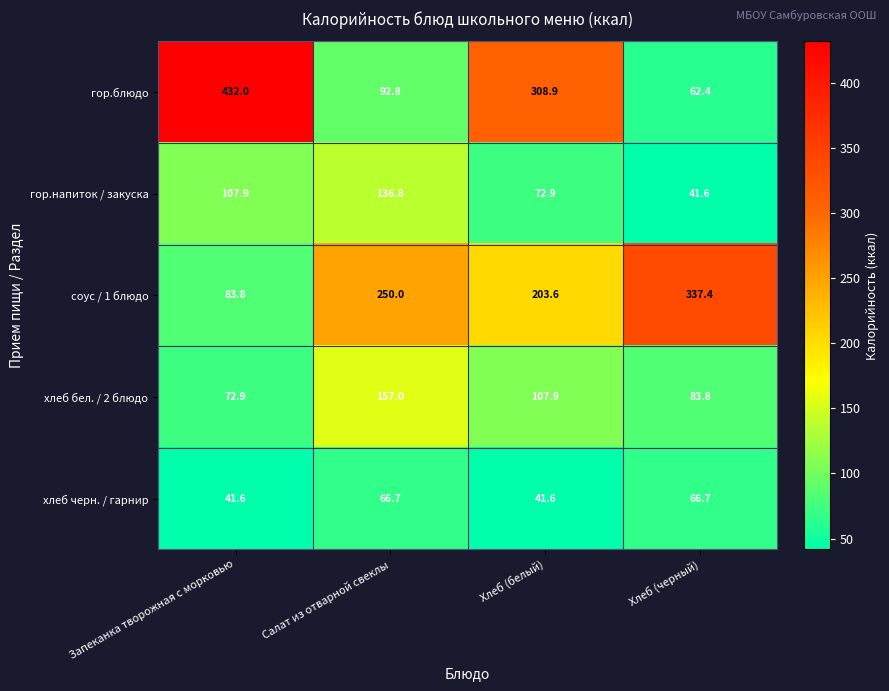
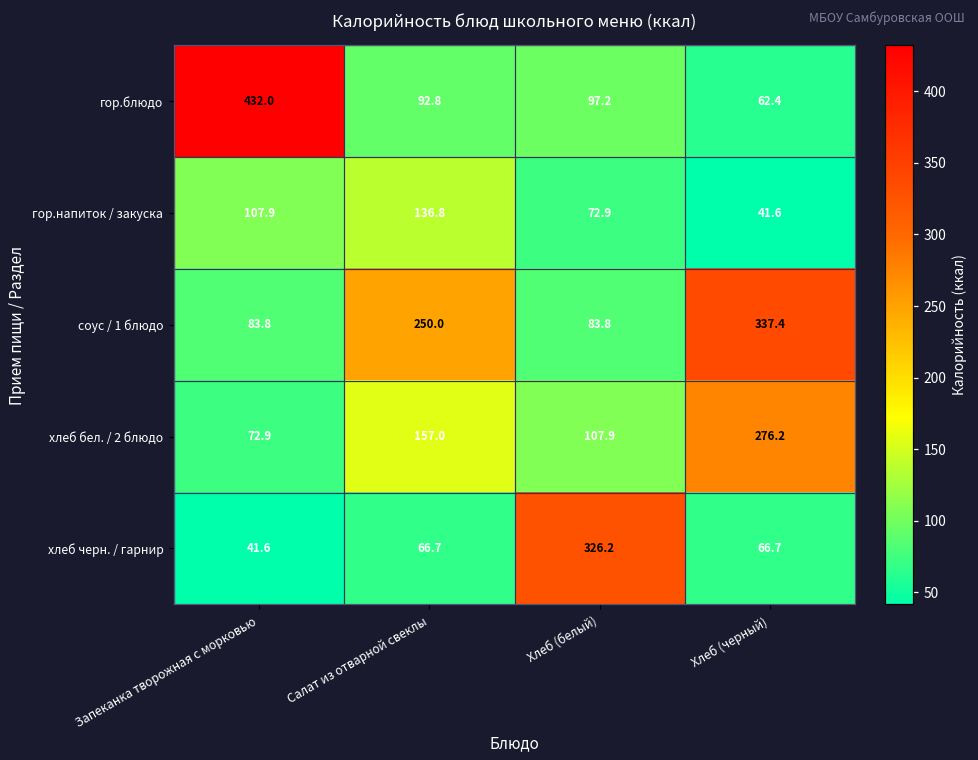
  {
    "гор.блюдо": {
      "Запеканка творожная с морковью": 432.0,
      "Салат из отварной свеклы": 92.8,
-     "Хлеб (белый)": 308.9,
+     "Хлеб (белый)": 97.2,
      "Хлеб (черный)": 62.4
    },
    "гор.напиток / закуска": {
      "Запеканка творожная с морковью": 107.9,
      "Салат из отварной свеклы": 136.8,
      "Хлеб (белый)": 72.9,
      "Хлеб (черный)": 41.6
    },
    "соус / 1 блюдо": {
      "Запеканка творожная с морковью": 83.8,
      "Салат из отварной свеклы": 250.0,
-     "Хлеб (белый)": 203.6,
+     "Хлеб (белый)": 83.8,
      "Хлеб (черный)": 337.4
    },
    "хлеб бел. / 2 блюдо": {
      "Запеканка творожная с морковью": 72.9,
      "Салат из отварной свеклы": 157.0,
      "Хлеб (белый)": 107.9,
-     "Хлеб (черный)": 83.8
+     "Хлеб (черный)": 276.2
    },
    "хлеб черн. / гарнир": {
      "Запеканка творожная с морковью": 41.6,
      "Салат из отварной свеклы": 66.7,
-     "Хлеб (белый)": 41.6,
+     "Хлеб (белый)": 326.2,
      "Хлеб (черный)": 66.7
    }
  }
